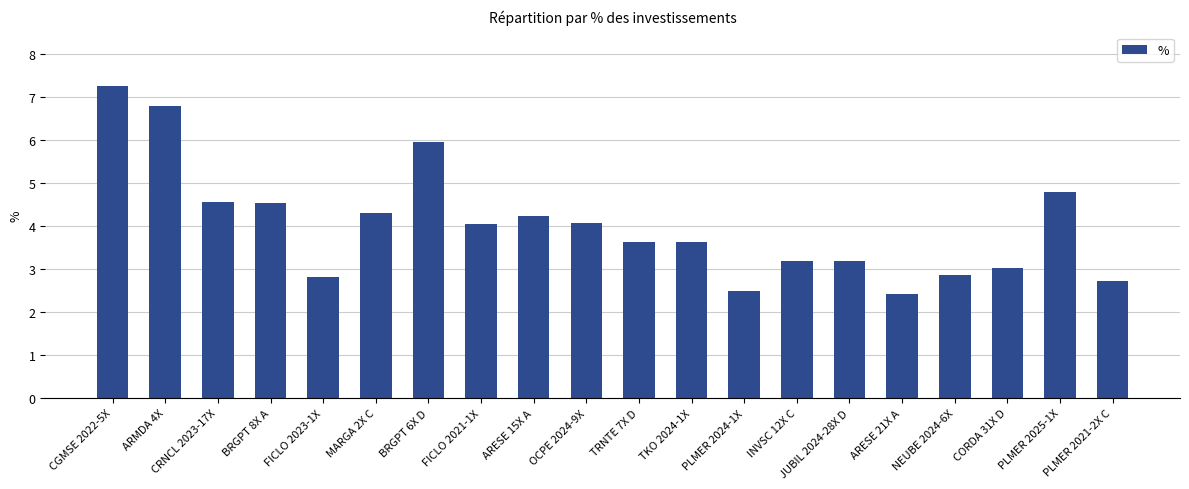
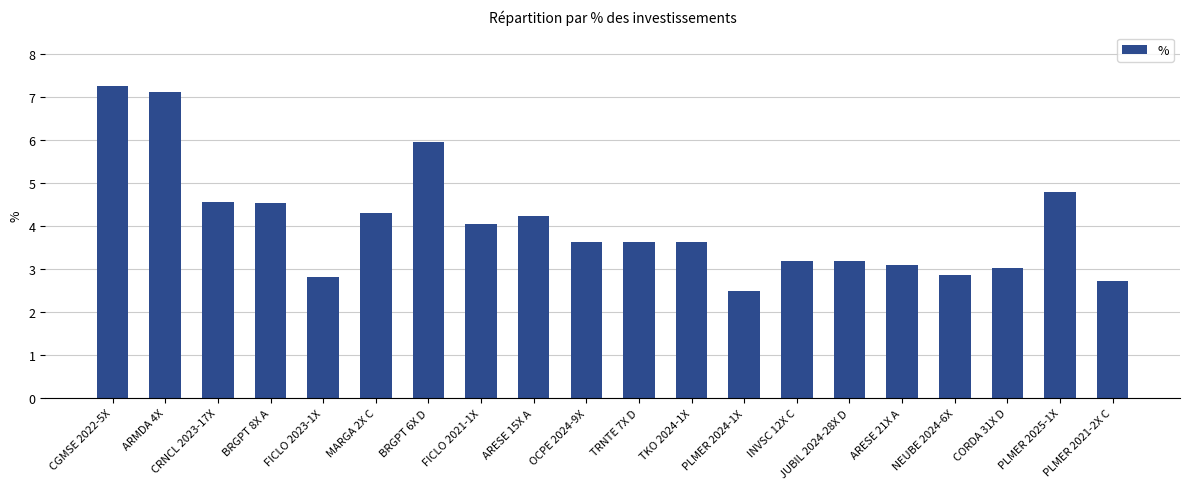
  {
    "CGMSE 2022-5X": 7.3,
-   "ARMDA 4X": 6.8,
+   "ARMDA 4X": 7.1,
    "CRNCL 2023-17X": 4.6,
    "BRGPT 8X A": 4.5,
    "FICLO 2023-1X": 2.8,
    "MARGA 2X C": 4.3,
    "BRGPT 6X D": 6.0,
    "FICLO 2021-1X": 4.1,
    "ARESE 15X A": 4.2,
-   "OCPE 2024-9X": 4.1,
+   "OCPE 2024-9X": 3.6,
    "TRNTE 7X D": 3.6,
    "TKO 2024-1X": 3.6,
    "PLMER 2024-1X": 2.5,
    "INVSC 12X C": 3.2,
    "JUBIL 2024-28X D": 3.2,
-   "ARESE 21X A": 2.4,
+   "ARESE 21X A": 3.1,
    "NEUBE 2024-6X": 2.9,
    "CORDA 31X D": 3.0,
    "PLMER 2025-1X": 4.8,
    "PLMER 2021-2X C": 2.7
  }
